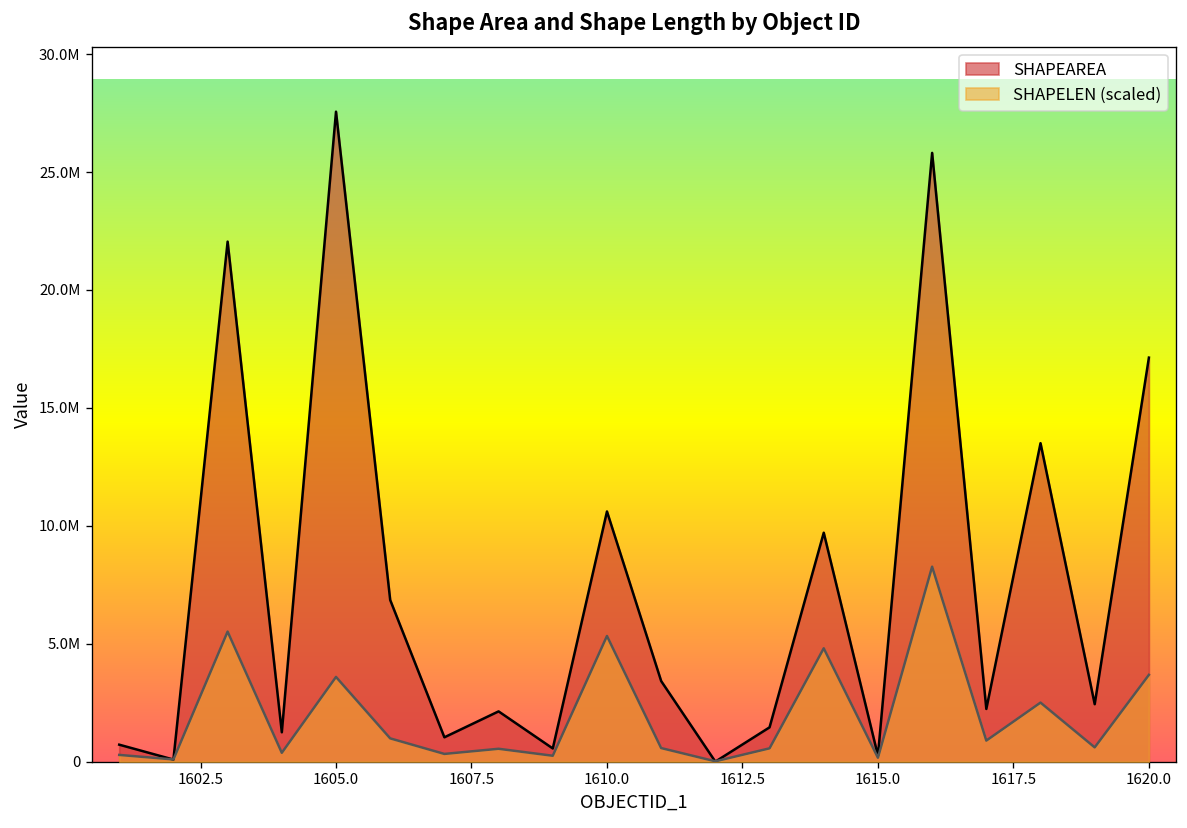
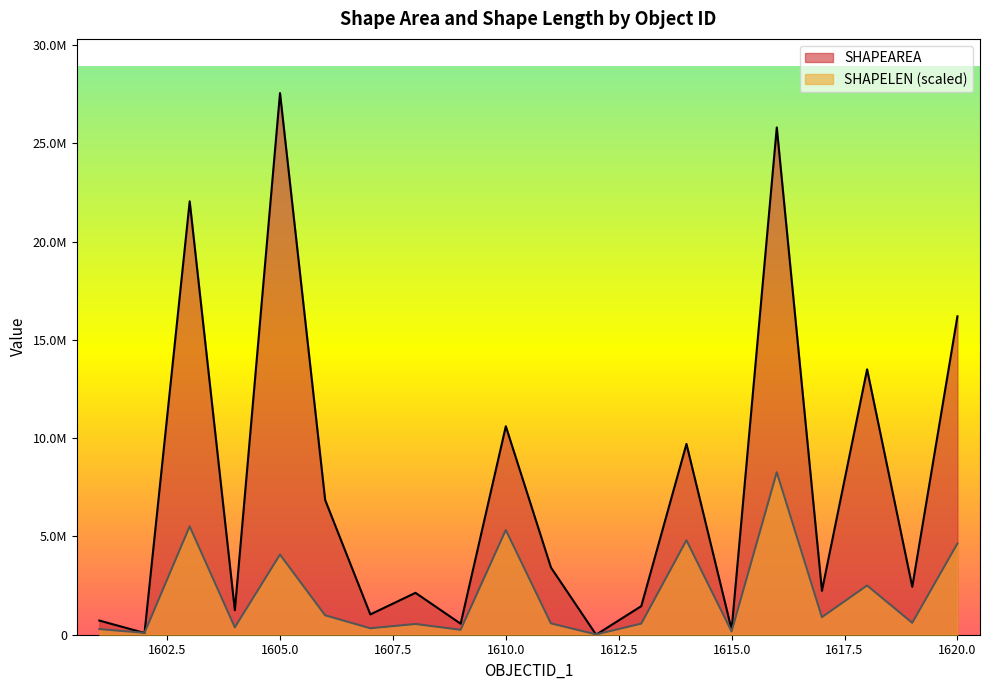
  {
    "SHAPEAREA": {
      "1605.0": 27600000,
      "1610.0": 10600000,
-     "1620.0": 17100000
+     "1620.0": 16200000
    },
    "SHAPELEN (scaled)": {
-     "1605.0": 3600000,
+     "1605.0": 4100000,
      "1610.0": 5300000,
-     "1620.0": 3700000
+     "1620.0": 4600000
    }
  }
